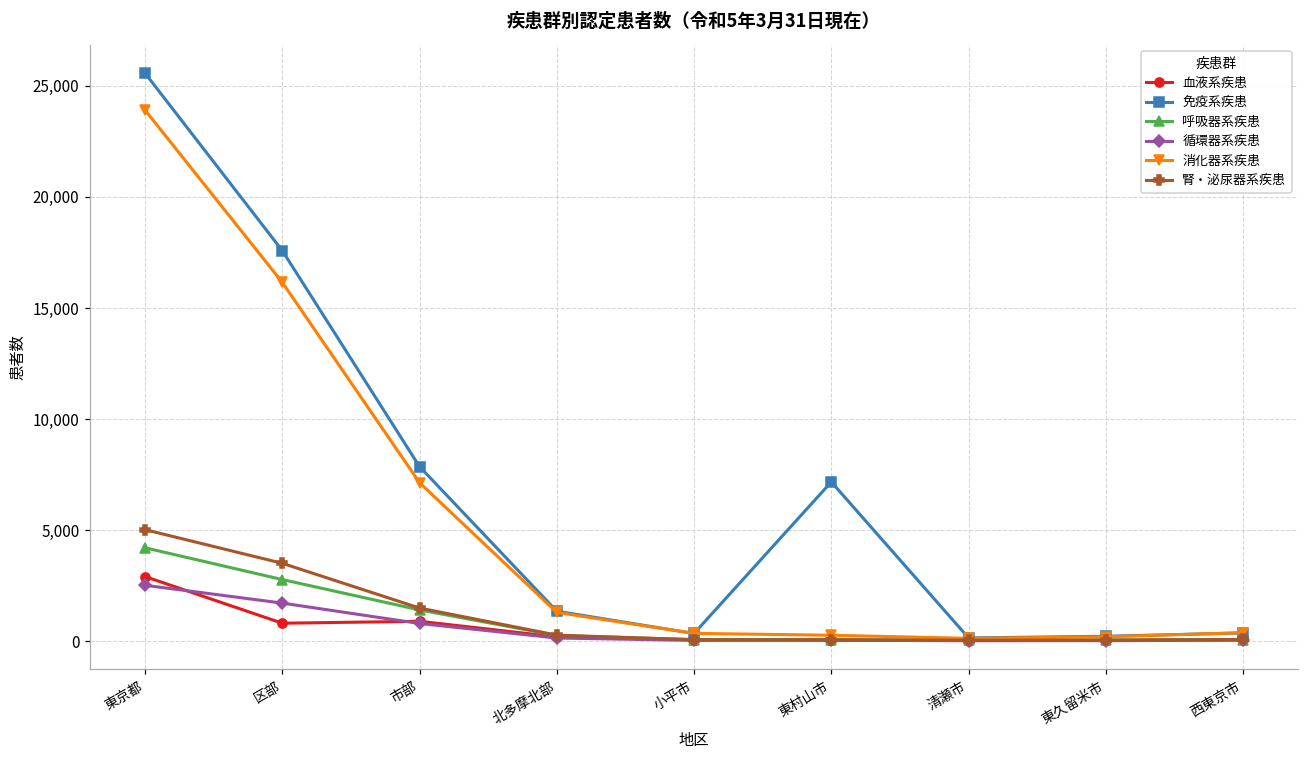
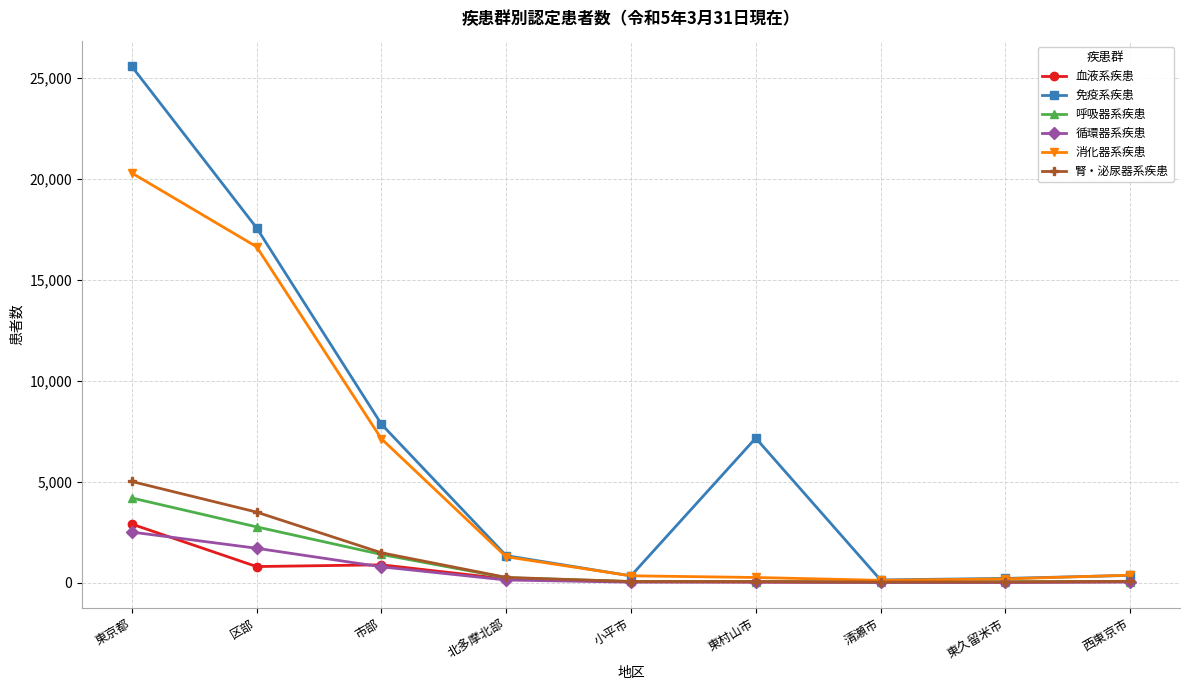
  {
    "血液系疾患": {
      "東京都": "2,900",
      "区部": "800"
    },
    "免疫系疾患": {
      "東京都": "25,600",
      "区部": "17,600",
      "市部": "7,900",
      "東村山市": "7,200"
    },
    "呼吸器系疾患": {
      "東京都": "4,200",
      "区部": "2,800"
    },
    "循環器系疾患": {
      "東京都": "2,500",
      "区部": "1,700"
    },
    "消化器系疾患": {
-     "東京都": "23,900",
-     "区部": "16,200",
+     "東京都": "20,300",
+     "区部": "16,600",
      "市部": "7,100",
      "東村山市": "300"
    },
    "腎・泌尿器系疾患": {
      "東京都": "5,000",
      "区部": "3,500"
    }
  }
